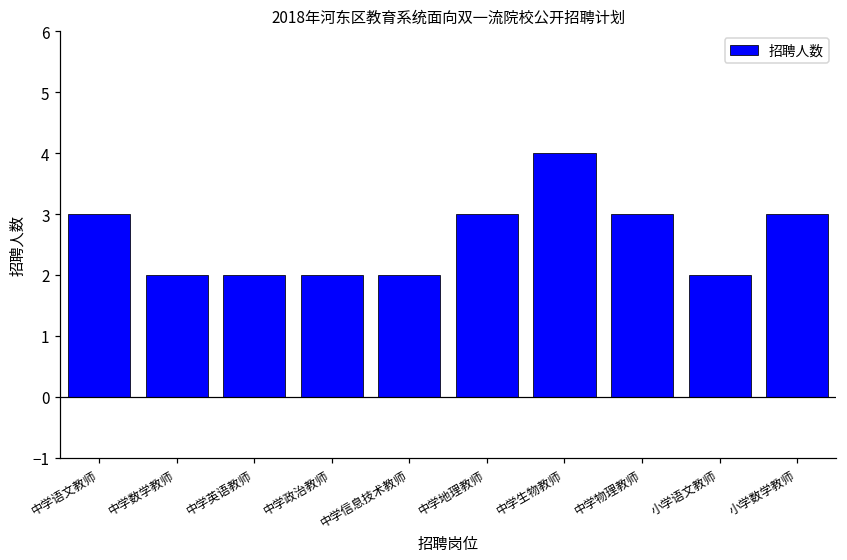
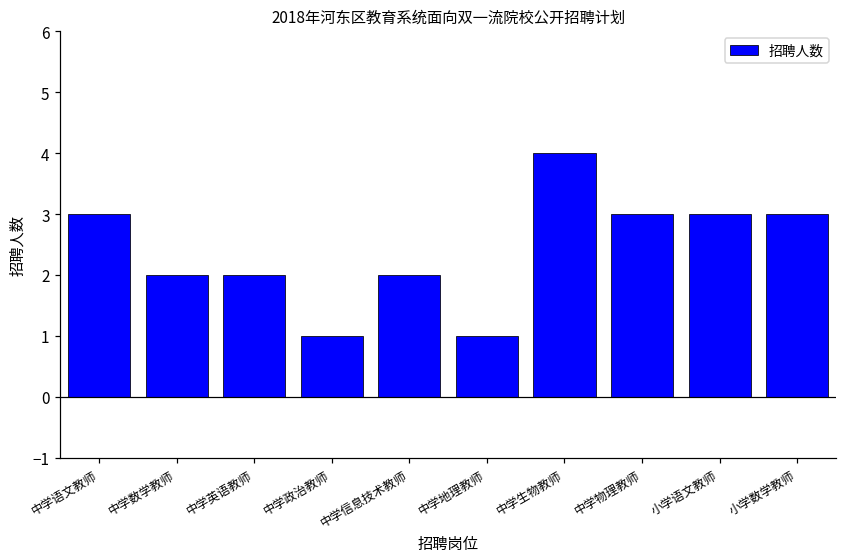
  {
    "中学语文教师": 3,
    "中学数学教师": 2,
    "中学英语教师": 2,
-   "中学政治教师": 2,
+   "中学政治教师": 1,
    "中学信息技术教师": 2,
-   "中学地理教师": 3,
+   "中学地理教师": 1,
    "中学生物教师": 4,
    "中学物理教师": 3,
-   "小学语文教师": 2,
+   "小学语文教师": 3,
    "小学数学教师": 3
  }
